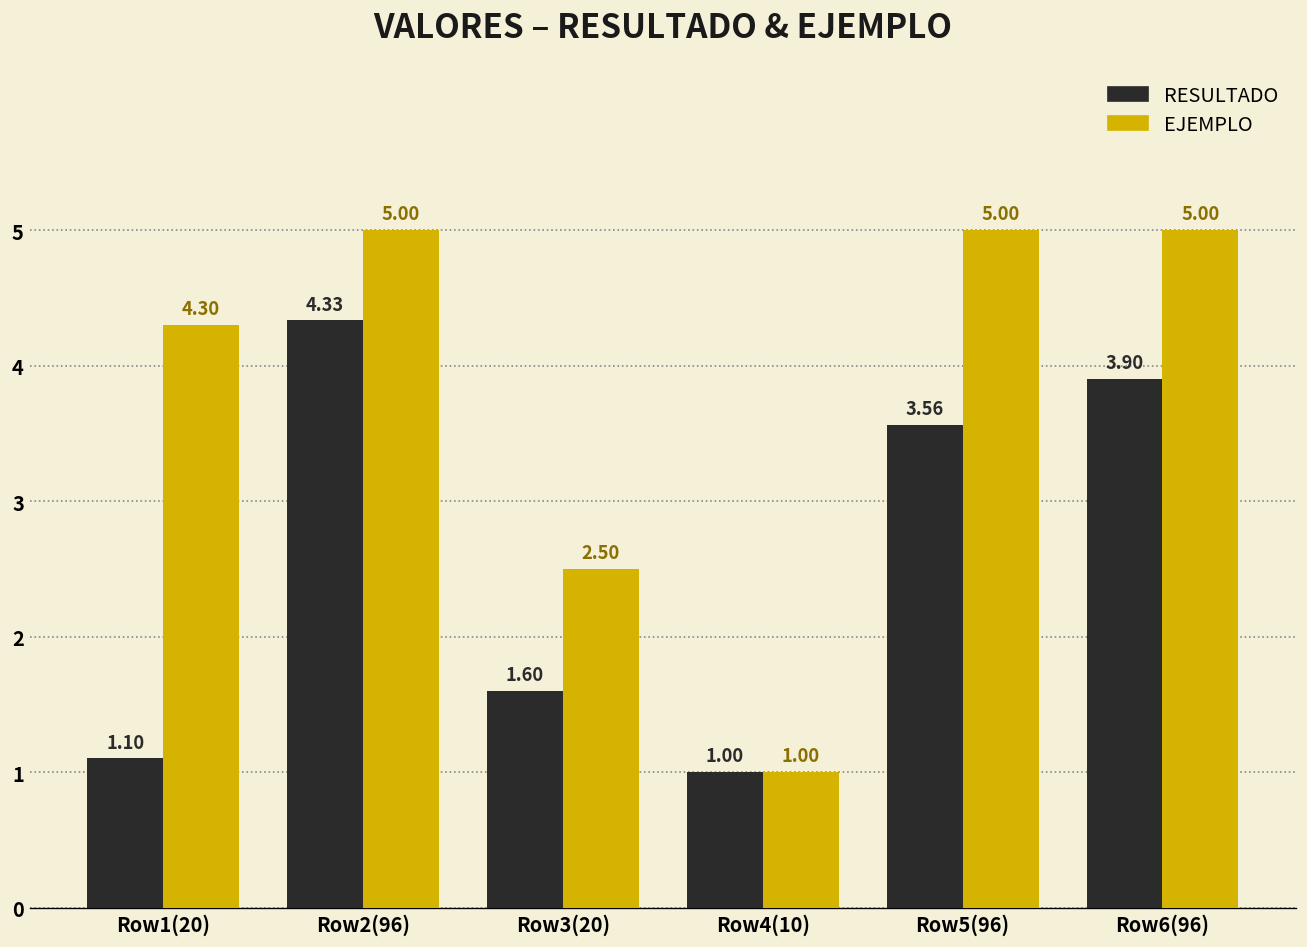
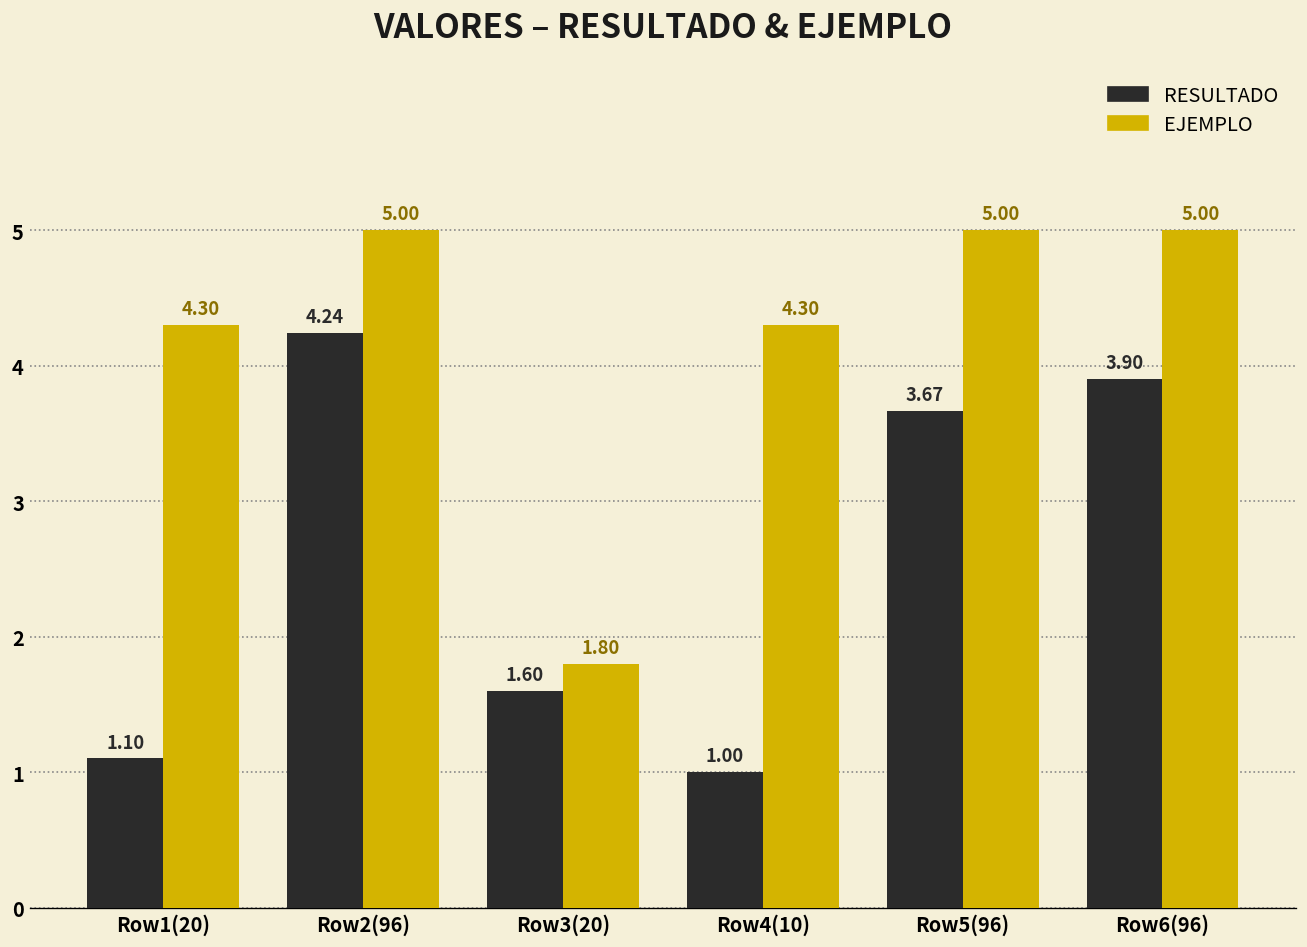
  {
    "RESULTADO": {
      "Row1(20)": 1.10,
-     "Row2(96)": 4.33,
+     "Row2(96)": 4.24,
      "Row3(20)": 1.60,
      "Row4(10)": 1.00,
-     "Row5(96)": 3.56,
+     "Row5(96)": 3.67,
      "Row6(96)": 3.90
    },
    "EJEMPLO": {
      "Row1(20)": 4.30,
      "Row2(96)": 5.00,
-     "Row3(20)": 2.50,
-     "Row4(10)": 1.00,
+     "Row3(20)": 1.80,
+     "Row4(10)": 4.30,
      "Row5(96)": 5.00,
      "Row6(96)": 5.00
    }
  }
